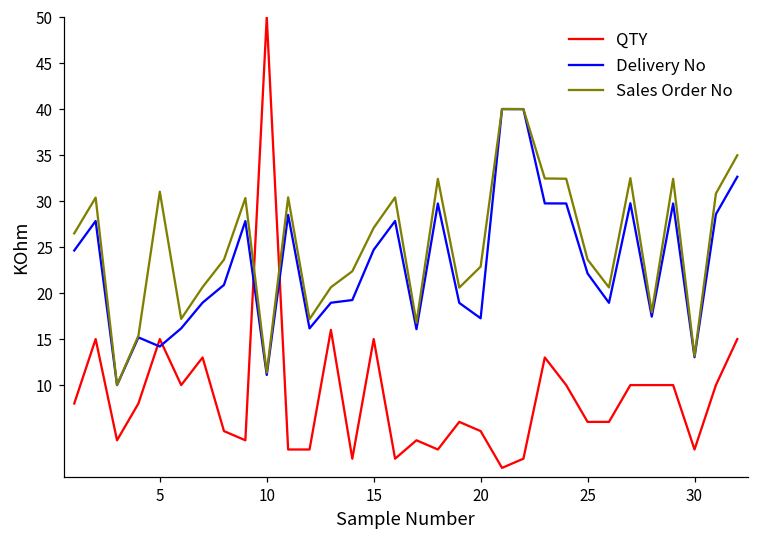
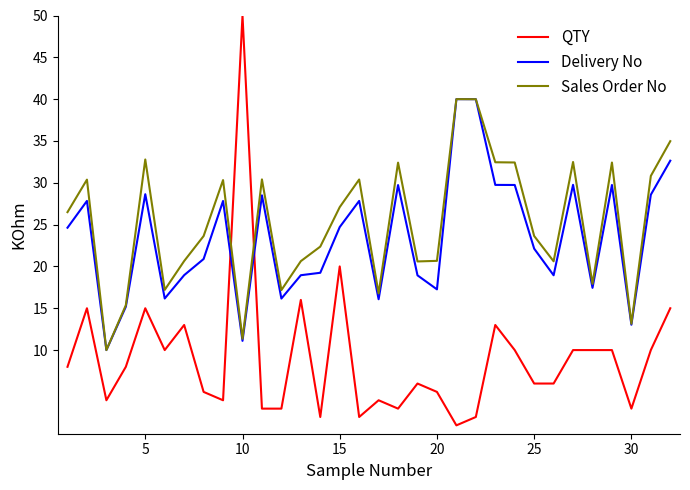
  {
    "QTY": {
      "5": 15,
      "10": 50,
-     "15": 15,
+     "15": 20,
      "20": 5,
      "25": 6,
      "30": 3
    },
    "Delivery No": {
-     "5": 14,
+     "5": 29,
      "15": 25,
      "20": 17,
      "25": 22
    },
    "Sales Order No": {
-     "5": 31,
+     "5": 33,
      "15": 27,
-     "20": 23,
+     "20": 21,
      "25": 24
    }
  }
